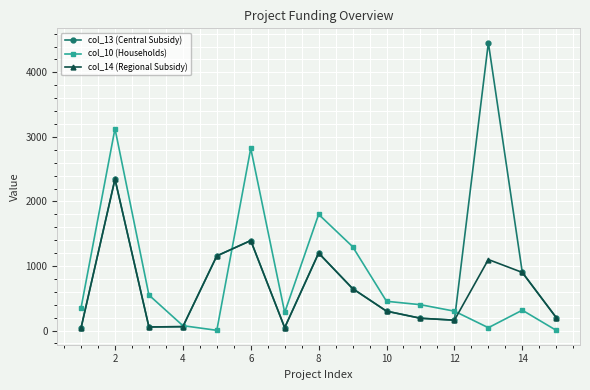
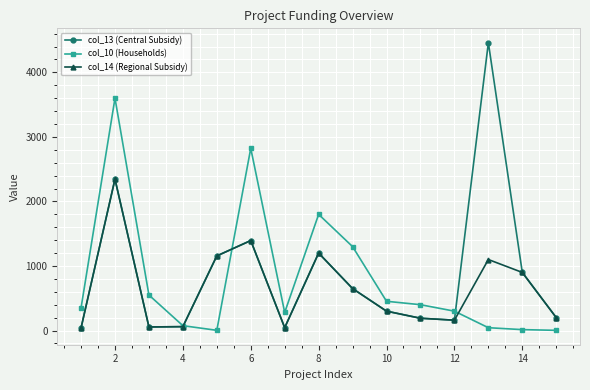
  {
    "col_10 (Households)": {
-     "2": 3100,
+     "2": 3600,
      "6": 2800,
      "8": 1800,
      "10": 500,
      "12": 300,
-     "14": 300
+     "14": 0
    }
  }
